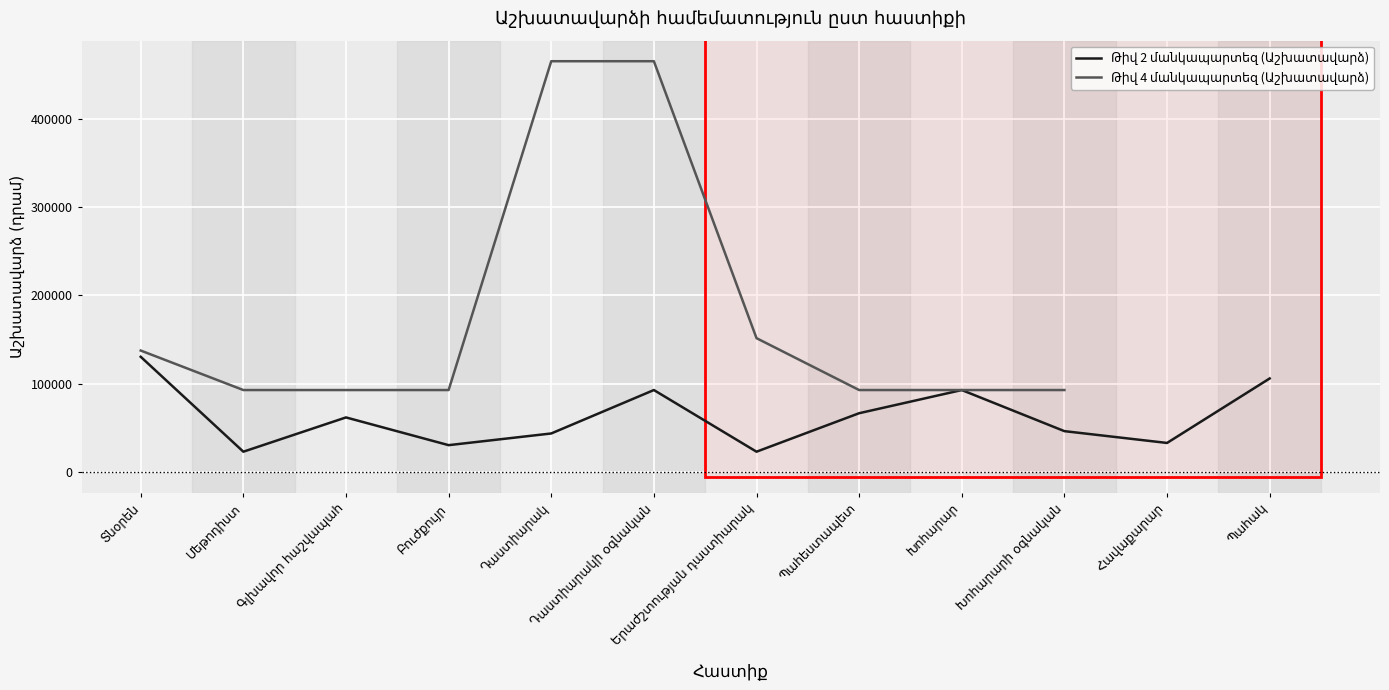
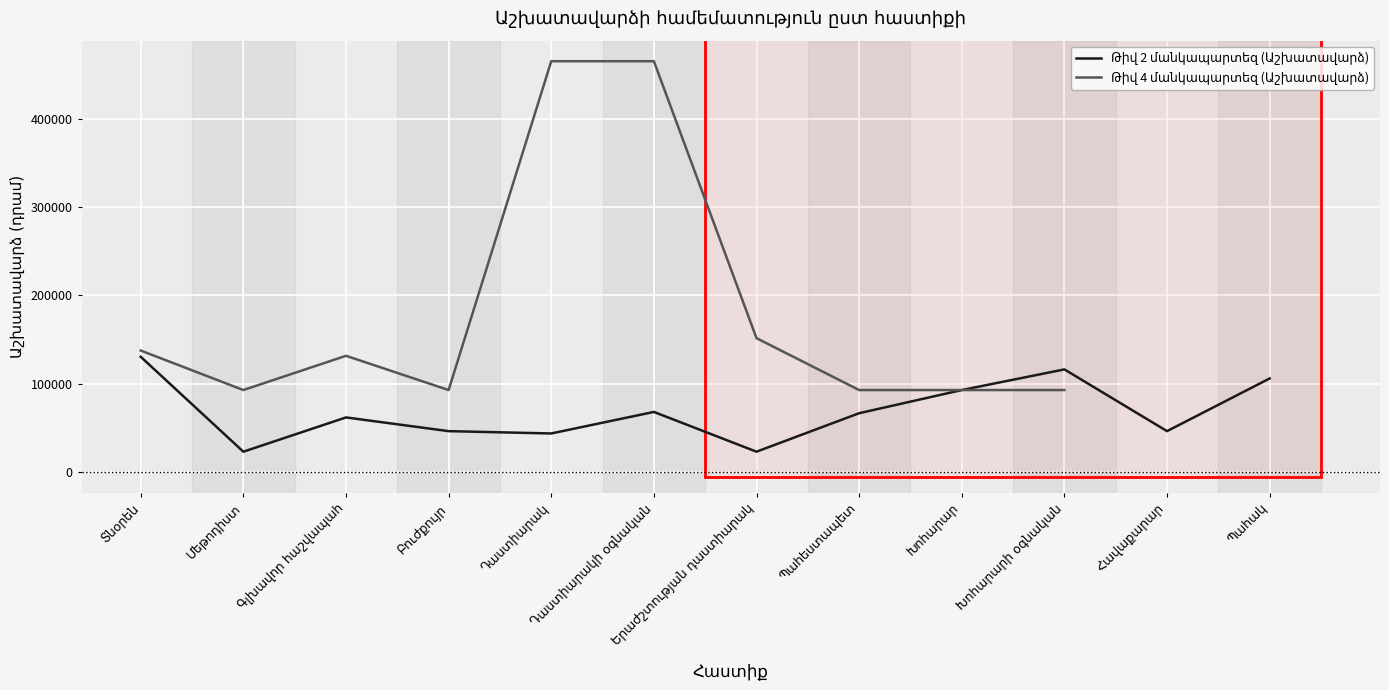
  {
    "Թիվ 2 մանկապարտեզ (Աշխատավարձ)": {
      "Տնօրեն": 130000,
      "Մեթոդիստ": 20000,
      "Գլխավոր հաշվապահ": 60000,
-     "Բուժքույր": 30000,
+     "Բուժքույր": 50000,
      "Դաստիարակ": 40000,
-     "Դաստիարակի օգնական": 90000,
+     "Դաստիարակի օգնական": 70000,
      "Երաժշտության դաստիարակ": 20000,
      "Պահեստապետ": 70000,
-     "Խոհարարի օգնական": 50000,
-     "Հավաքարար": 30000,
+     "Խոհարարի օգնական": 120000,
+     "Հավաքարար": 50000,
      "Պահակ": 110000
    },
    "Թիվ 4 մանկապարտեզ (Աշխատավարձ)": {
      "Տնօրեն": 140000,
      "Մեթոդիստ": 90000,
-     "Գլխավոր հաշվապահ": 90000,
+     "Գլխավոր հաշվապահ": 130000,
      "Բուժքույր": 90000,
      "Դաստիարակ": 470000,
      "Դաստիարակի օգնական": 470000,
      "Երաժշտության դաստիարակ": 150000,
      "Պահեստապետ": 90000,
      "Խոհարարի օգնական": 90000,
      "Պահակ": 90000
    }
  }
